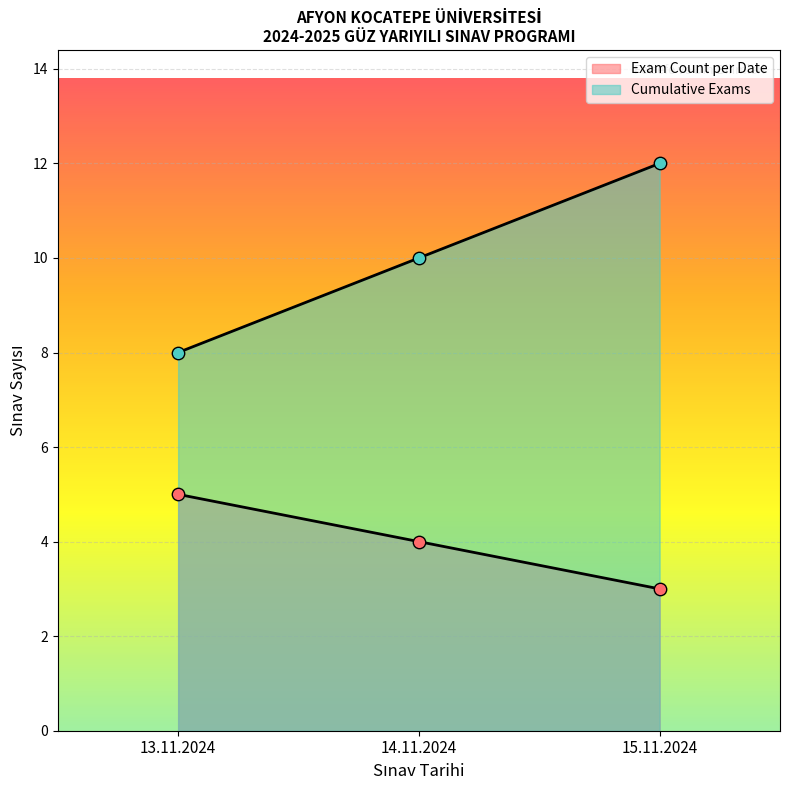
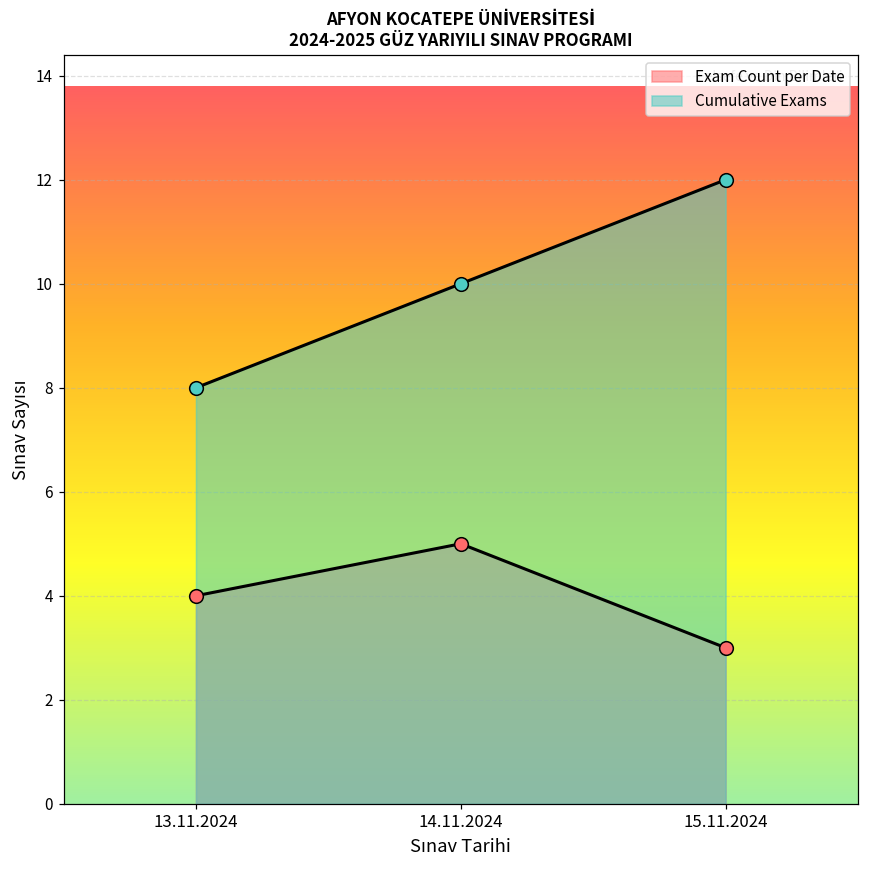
  {
    "Exam Count per Date": {
-     "13.11.2024": 5,
-     "14.11.2024": 4,
+     "13.11.2024": 4,
+     "14.11.2024": 5,
      "15.11.2024": 3
    },
    "Cumulative Exams": {
      "13.11.2024": 8,
      "14.11.2024": 10,
      "15.11.2024": 12
    }
  }
